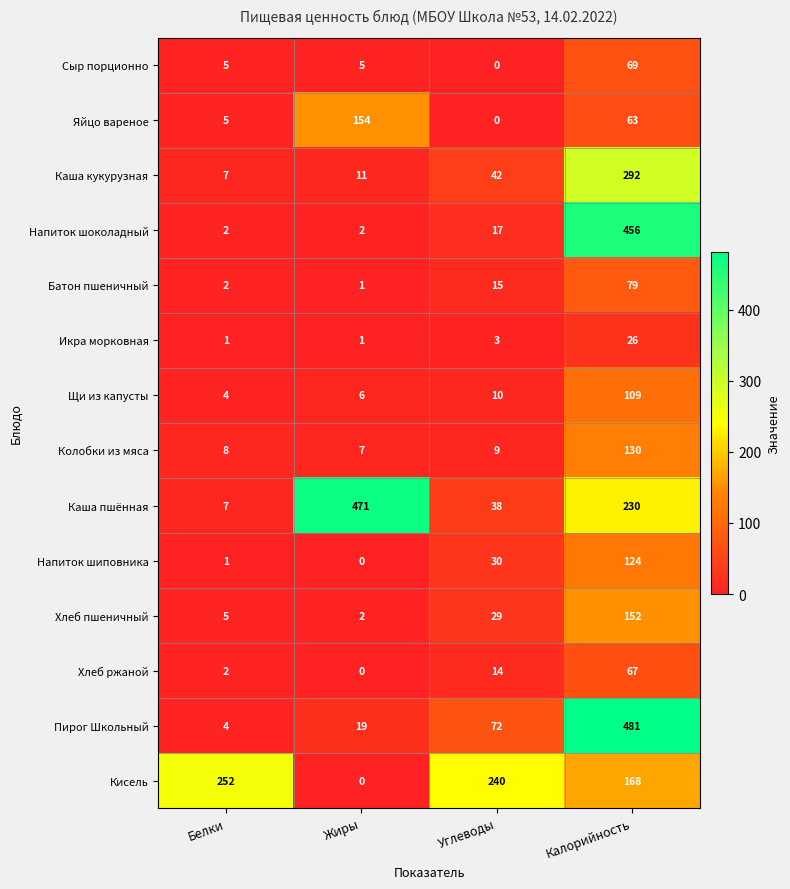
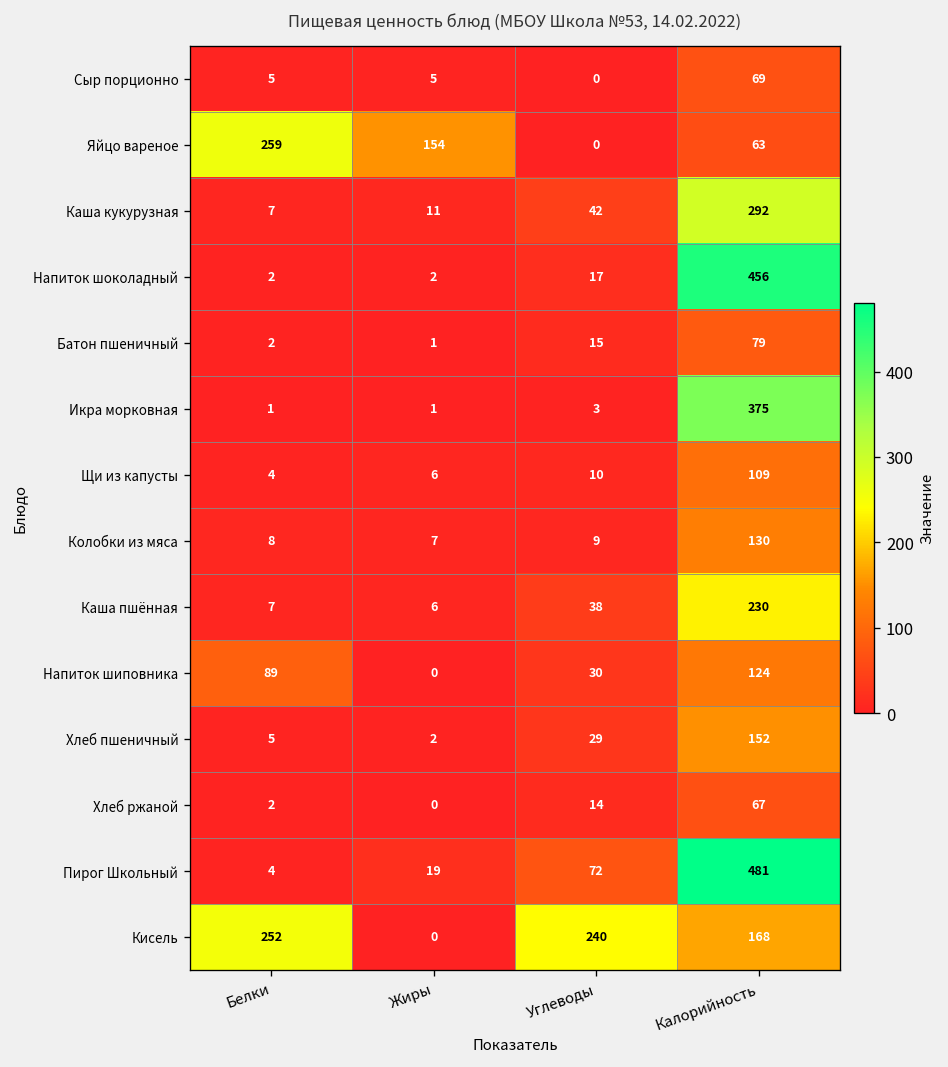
  {
    "Сыр порционно": {
      "Белки": 5,
      "Жиры": 5,
      "Углеводы": 0,
      "Калорийность": 69
    },
    "Яйцо вареное": {
-     "Белки": 5,
+     "Белки": 259,
      "Жиры": 154,
      "Углеводы": 0,
      "Калорийность": 63
    },
    "Каша кукурузная": {
      "Белки": 7,
      "Жиры": 11,
      "Углеводы": 42,
      "Калорийность": 292
    },
    "Напиток шоколадный": {
      "Белки": 2,
      "Жиры": 2,
      "Углеводы": 17,
      "Калорийность": 456
    },
    "Батон пшеничный": {
      "Белки": 2,
      "Жиры": 1,
      "Углеводы": 15,
      "Калорийность": 79
    },
    "Икра морковная": {
      "Белки": 1,
      "Жиры": 1,
      "Углеводы": 3,
-     "Калорийность": 26
+     "Калорийность": 375
    },
    "Щи из капусты": {
      "Белки": 4,
      "Жиры": 6,
      "Углеводы": 10,
      "Калорийность": 109
    },
    "Колобки из мяса": {
      "Белки": 8,
      "Жиры": 7,
      "Углеводы": 9,
      "Калорийность": 130
    },
    "Каша пшённая": {
      "Белки": 7,
-     "Жиры": 471,
+     "Жиры": 6,
      "Углеводы": 38,
      "Калорийность": 230
    },
    "Напиток шиповника": {
-     "Белки": 1,
+     "Белки": 89,
      "Жиры": 0,
      "Углеводы": 30,
      "Калорийность": 124
    },
    "Хлеб пшеничный": {
      "Белки": 5,
      "Жиры": 2,
      "Углеводы": 29,
      "Калорийность": 152
    },
    "Хлеб ржаной": {
      "Белки": 2,
      "Жиры": 0,
      "Углеводы": 14,
      "Калорийность": 67
    },
    "Пирог Школьный": {
      "Белки": 4,
      "Жиры": 19,
      "Углеводы": 72,
      "Калорийность": 481
    },
    "Кисель": {
      "Белки": 252,
      "Жиры": 0,
      "Углеводы": 240,
      "Калорийность": 168
    }
  }
